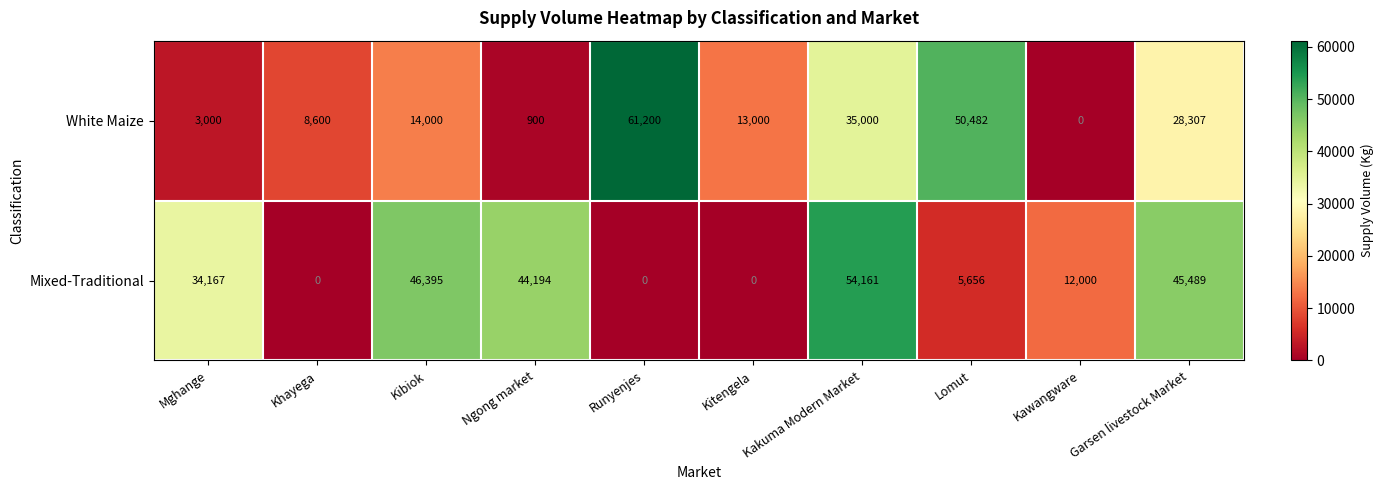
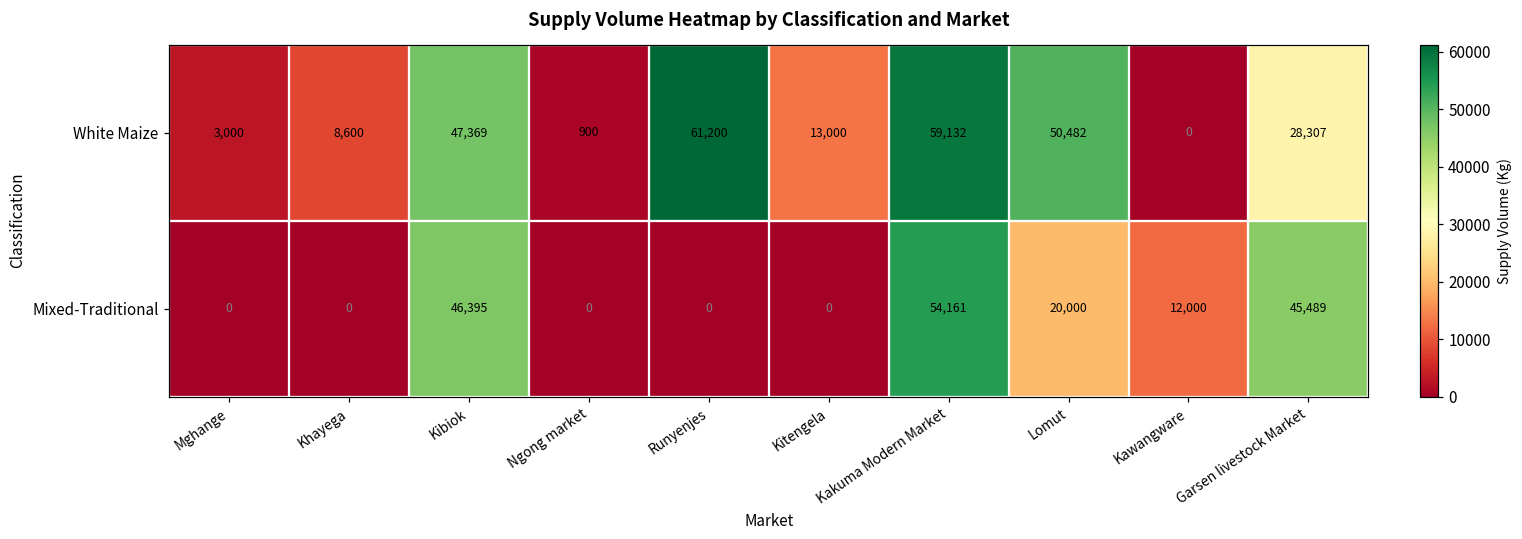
  {
    "White Maize": {
      "Mghange": "3,000",
      "Khayega": "8,600",
-     "Kibiok": "14,000",
+     "Kibiok": "47,369",
      "Ngong market": "900",
      "Runyenjes": "61,200",
      "Kitengela": "13,000",
-     "Kakuma Modern Market": "35,000",
+     "Kakuma Modern Market": "59,132",
      "Lomut": "50,482",
      "Kawangware": "0",
      "Garsen livestock Market": "28,307"
    },
    "Mixed-Traditional": {
-     "Mghange": "34,167",
+     "Mghange": "0",
      "Khayega": "0",
      "Kibiok": "46,395",
-     "Ngong market": "44,194",
+     "Ngong market": "0",
      "Runyenjes": "0",
      "Kitengela": "0",
      "Kakuma Modern Market": "54,161",
-     "Lomut": "5,656",
+     "Lomut": "20,000",
      "Kawangware": "12,000",
      "Garsen livestock Market": "45,489"
    }
  }
